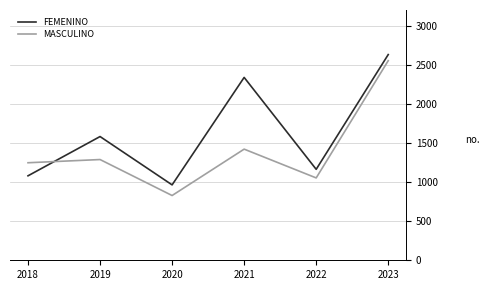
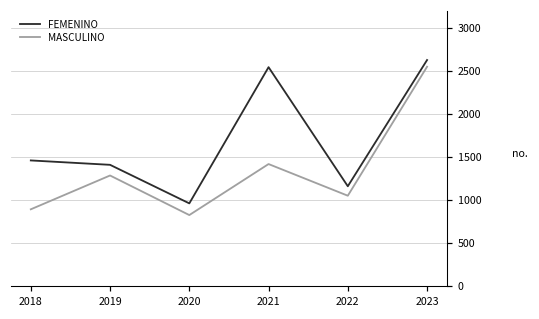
  {
    "FEMENINO": {
-     "2018": 1100,
-     "2019": 1600,
+     "2018": 1500,
+     "2019": 1400,
      "2020": 1000,
-     "2021": 2300,
+     "2021": 2500,
      "2022": 1200,
      "2023": 2600
    },
    "MASCULINO": {
-     "2018": 1200,
+     "2018": 900,
      "2019": 1300,
      "2020": 800,
      "2021": 1400,
      "2022": 1100,
      "2023": 2600
    }
  }
